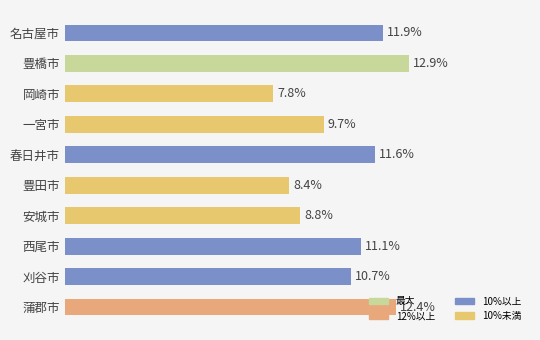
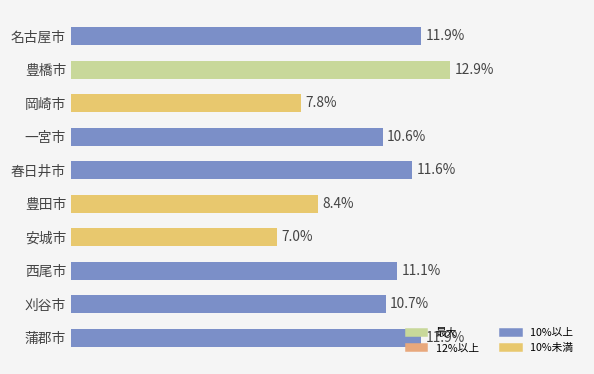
  {
    "名古屋市": "11.9%",
    "豊橋市": "12.9%",
    "岡崎市": "7.8%",
-   "一宮市": "9.7%",
+   "一宮市": "10.6%",
    "春日井市": "11.6%",
    "豊田市": "8.4%",
-   "安城市": "8.8%",
+   "安城市": "7.0%",
    "西尾市": "11.1%",
    "刈谷市": "10.7%",
-   "蒲郡市": "12.4%"
+   "蒲郡市": "11.9%"
  }
